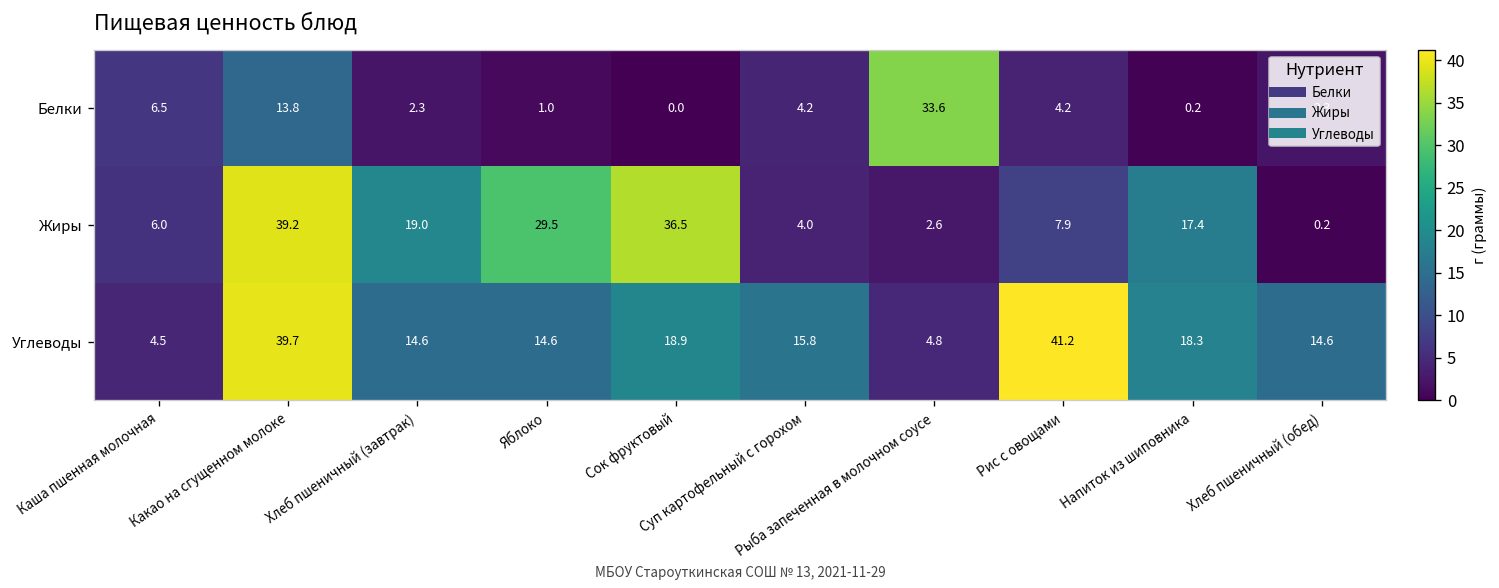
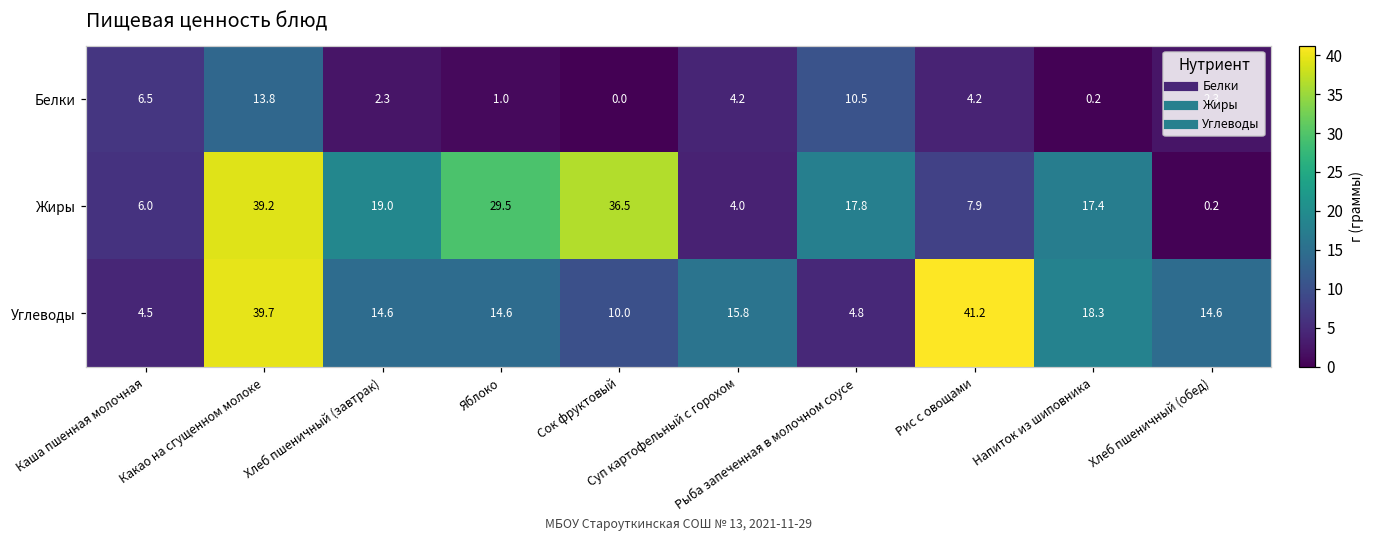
  {
    "Белки": {
      "Каша пшенная молочная": 6.5,
      "Какао на сгущенном молоке": 13.8,
      "Хлеб пшеничный (завтрак)": 2.3,
      "Яблоко": 1.0,
      "Сок фруктовый": 0.0,
      "Суп картофельный с горохом": 4.2,
-     "Рыба запеченная в молочном соусе": 33.6,
+     "Рыба запеченная в молочном соусе": 10.5,
      "Рис с овощами": 4.2,
      "Напиток из шиповника": 0.2
    },
    "Жиры": {
      "Каша пшенная молочная": 6.0,
      "Какао на сгущенном молоке": 39.2,
      "Хлеб пшеничный (завтрак)": 19.0,
      "Яблоко": 29.5,
      "Сок фруктовый": 36.5,
      "Суп картофельный с горохом": 4.0,
-     "Рыба запеченная в молочном соусе": 2.6,
+     "Рыба запеченная в молочном соусе": 17.8,
      "Рис с овощами": 7.9,
      "Напиток из шиповника": 17.4,
      "Хлеб пшеничный (обед)": 0.2
    },
    "Углеводы": {
      "Каша пшенная молочная": 4.5,
      "Какао на сгущенном молоке": 39.7,
      "Хлеб пшеничный (завтрак)": 14.6,
      "Яблоко": 14.6,
-     "Сок фруктовый": 18.9,
+     "Сок фруктовый": 10.0,
      "Суп картофельный с горохом": 15.8,
      "Рыба запеченная в молочном соусе": 4.8,
      "Рис с овощами": 41.2,
      "Напиток из шиповника": 18.3,
      "Хлеб пшеничный (обед)": 14.6
    }
  }
